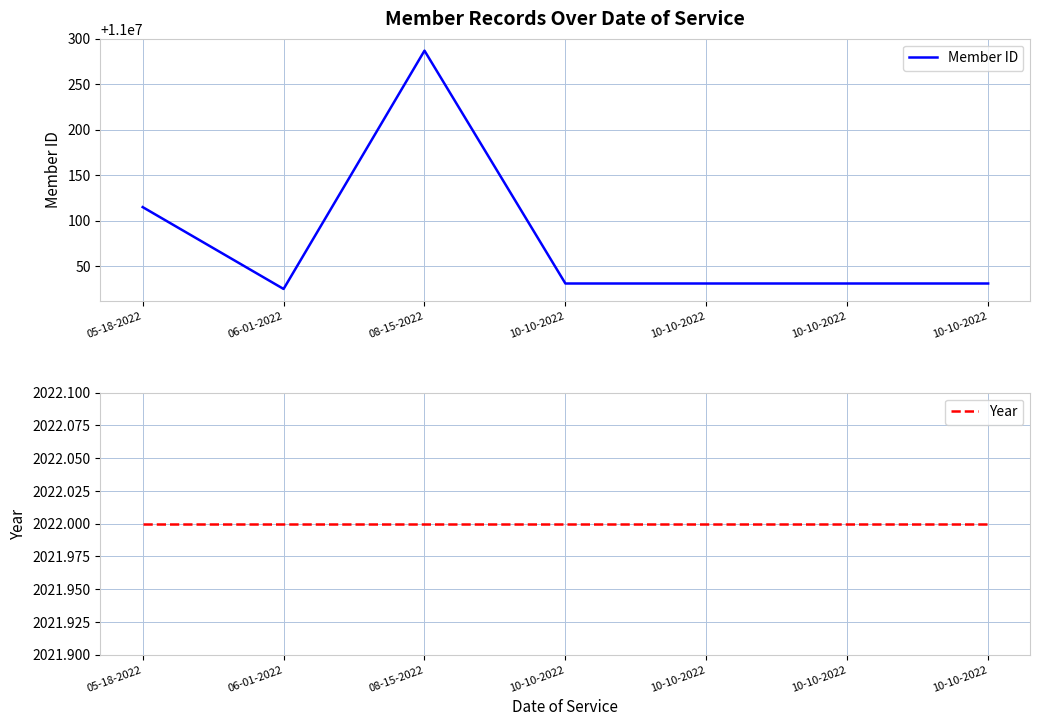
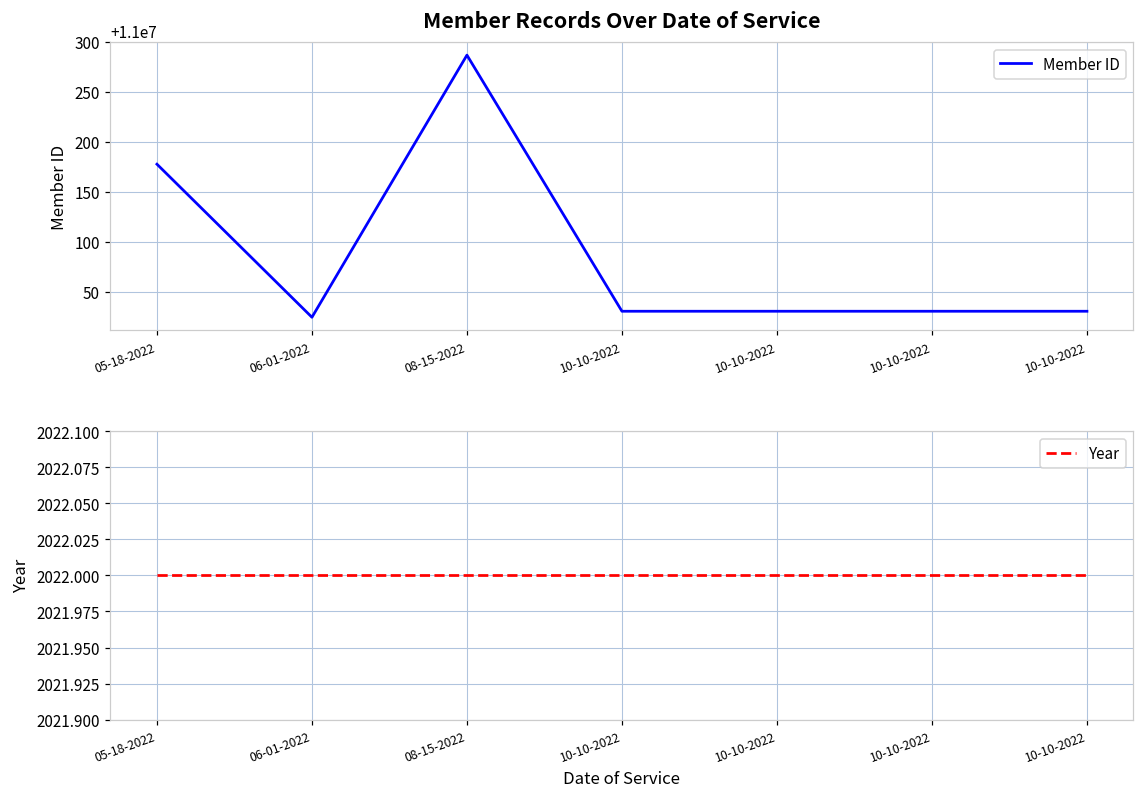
  {
    "Member Records Over Date of Service": {
-     "05-18-2022": 11000120,
+     "05-18-2022": 11000180,
      "06-01-2022": 11000030,
      "08-15-2022": 11000290
    }
  }
